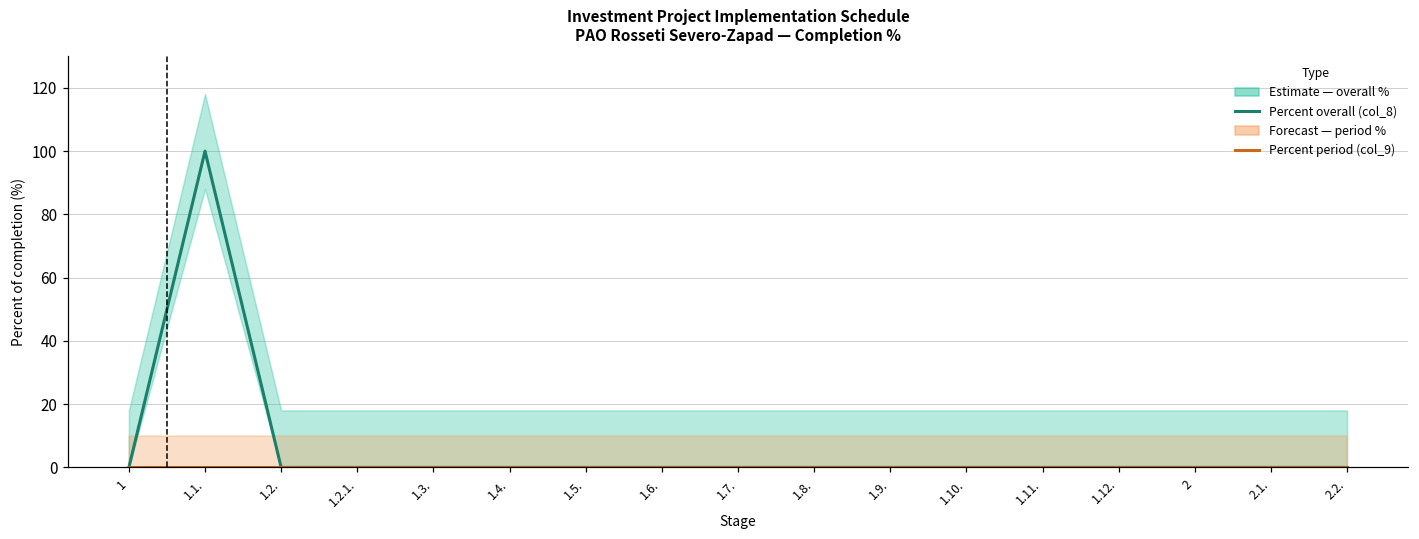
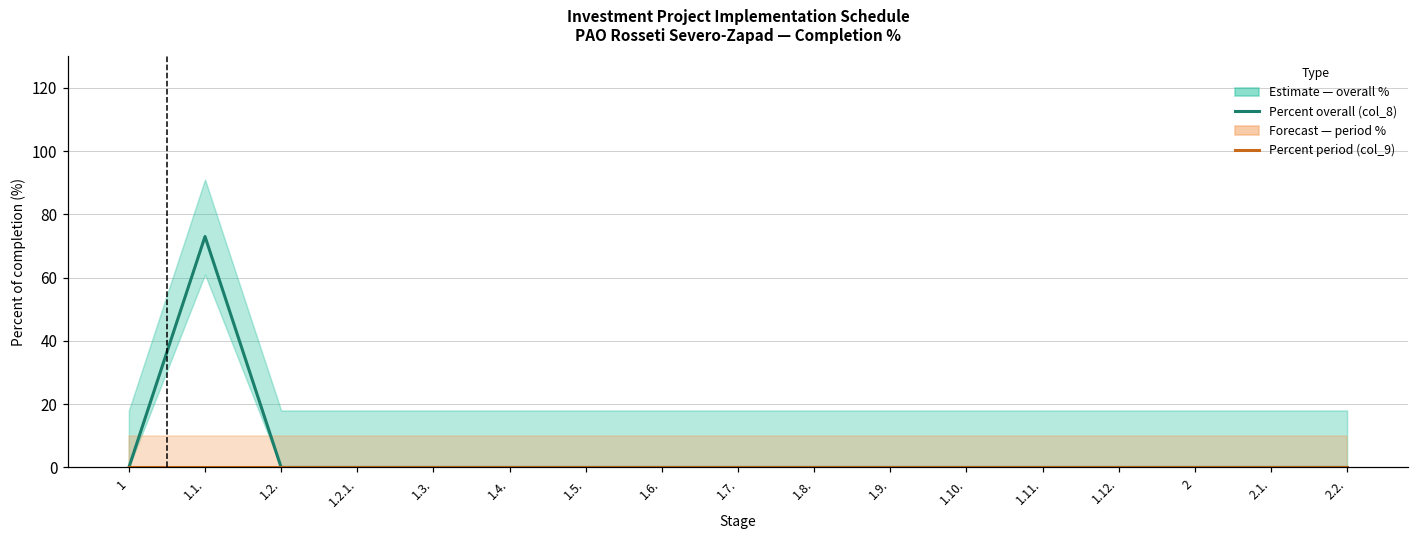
  {
    "Percent overall (col_8)": {
-     "1.1.": 100
+     "1.1.": 73
    },
    "Percent period (col_9)": {
      "1.1.": 0
    }
  }
